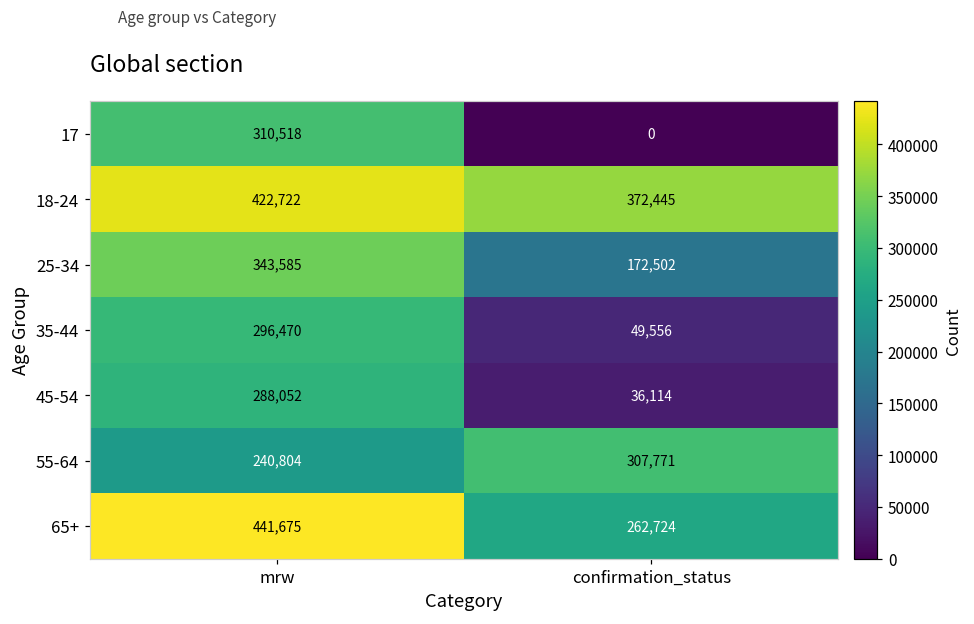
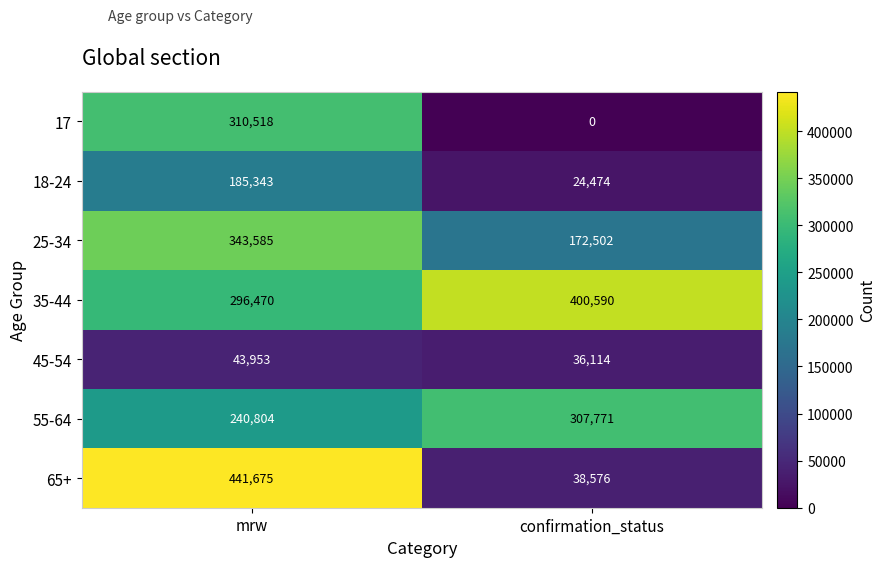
  {
    "17": {
      "mrw": "310,518",
      "confirmation_status": "0"
    },
    "18-24": {
-     "mrw": "422,722",
-     "confirmation_status": "372,445"
+     "mrw": "185,343",
+     "confirmation_status": "24,474"
    },
    "25-34": {
      "mrw": "343,585",
      "confirmation_status": "172,502"
    },
    "35-44": {
      "mrw": "296,470",
-     "confirmation_status": "49,556"
+     "confirmation_status": "400,590"
    },
    "45-54": {
-     "mrw": "288,052",
+     "mrw": "43,953",
      "confirmation_status": "36,114"
    },
    "55-64": {
      "mrw": "240,804",
      "confirmation_status": "307,771"
    },
    "65+": {
      "mrw": "441,675",
-     "confirmation_status": "262,724"
+     "confirmation_status": "38,576"
    }
  }
